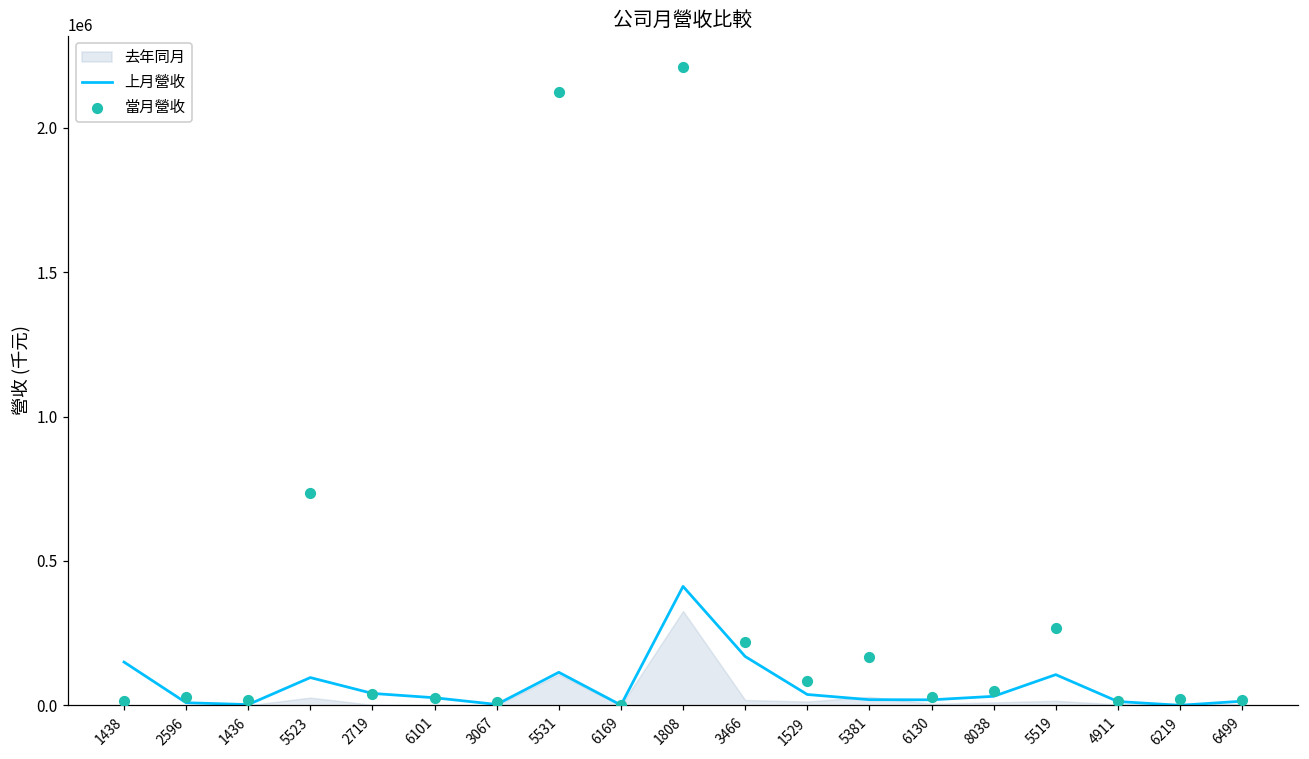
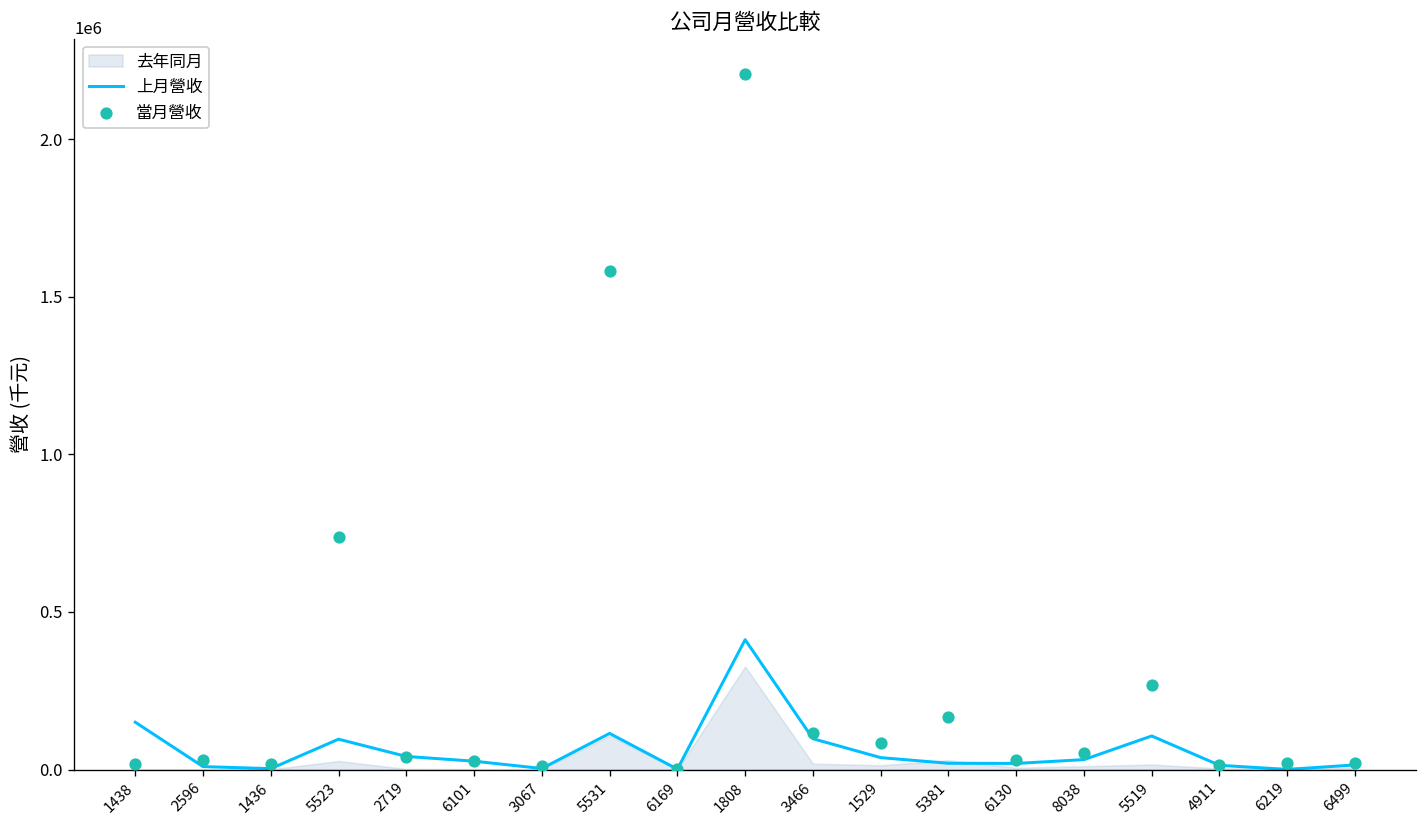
  {
    "上月營收": {
      "1438": 150000,
      "5523": 100000,
      "1808": 410000,
-     "3466": 170000,
+     "3466": 100000,
      "1529": 40000,
      "6130": 20000,
      "8038": 30000,
      "5519": 110000
    },
    "去年同月": {
      "5523": 30000,
      "1808": 330000,
      "3466": 20000,
      "1529": 10000,
      "8038": 10000,
      "5519": 20000
    },
    "當月營收": {
-     "5531": 2120000,
-     "3466": 220000
+     "5531": 1580000,
+     "3466": 120000
    }
  }
